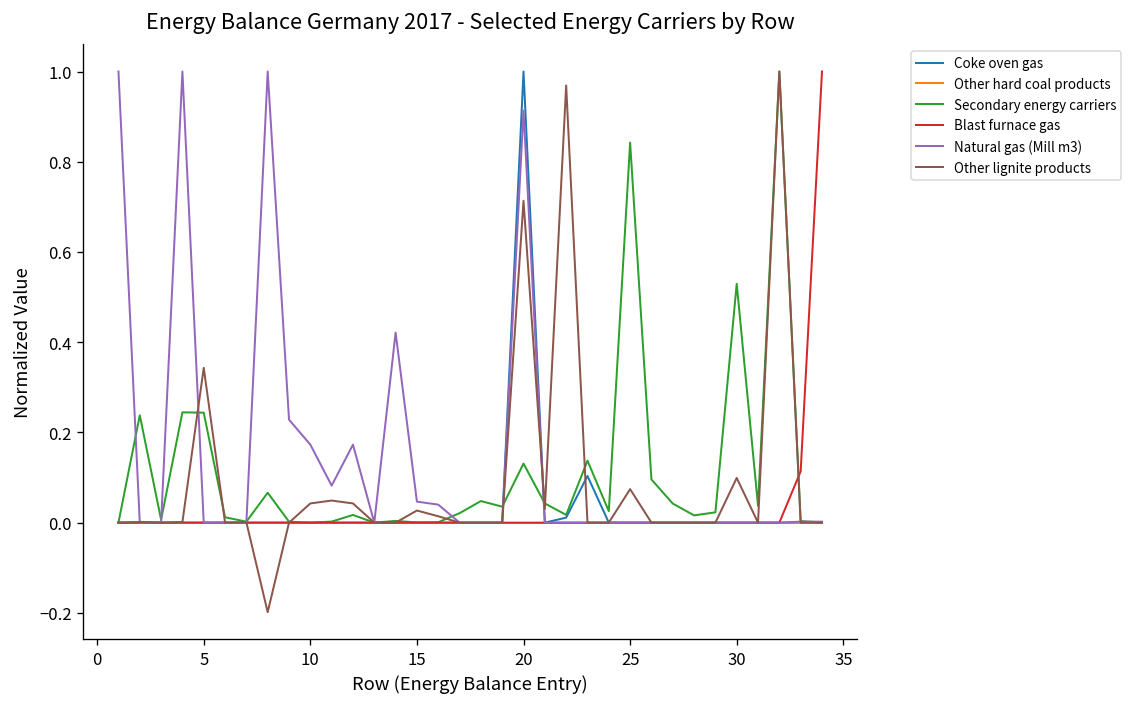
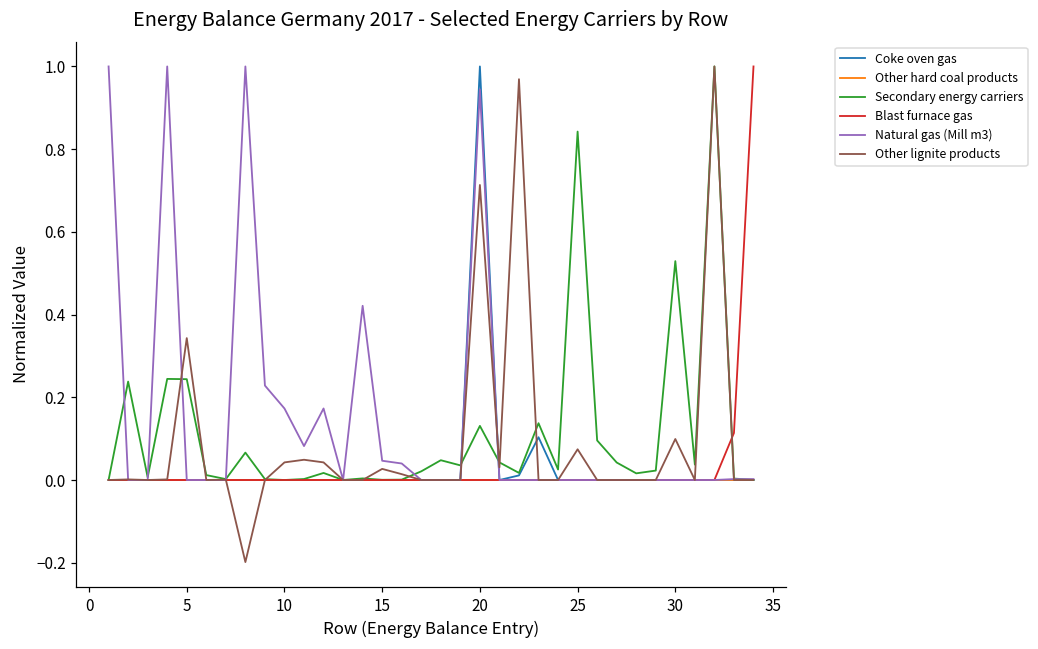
  {
    "Coke oven gas": {
      "20": 1.00
    },
    "Secondary energy carriers": {
      "5": 0.24,
      "20": 0.13,
      "25": 0.84,
      "30": 0.53
    },
    "Natural gas (Mill m3)": {
      "10": 0.17,
      "15": 0.05,
-     "20": 0.91
+     "20": 0.94
    },
    "Other lignite products": {
      "5": 0.34,
      "10": 0.04,
      "15": 0.03,
      "20": 0.71,
      "25": 0.07,
      "30": 0.10
    }
  }
